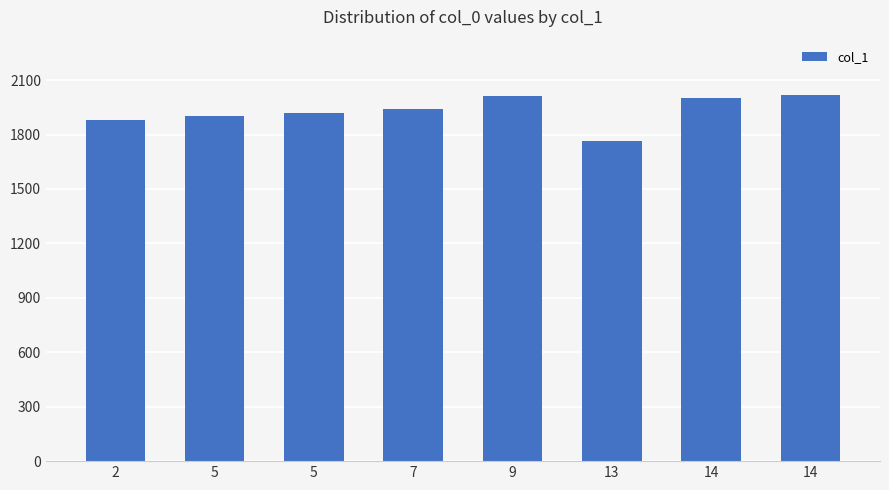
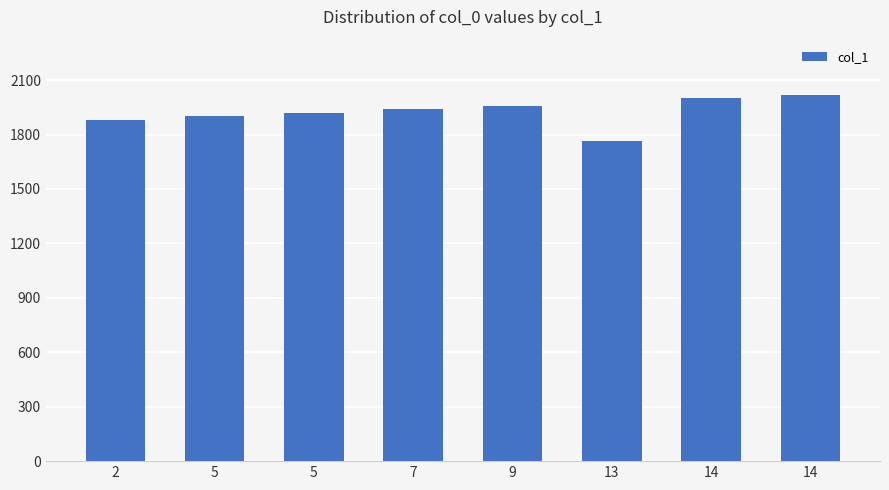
  {
    "2": 1880,
    "7": 1940,
-   "9": 2010,
+   "9": 1960,
    "13": 1760
  }
